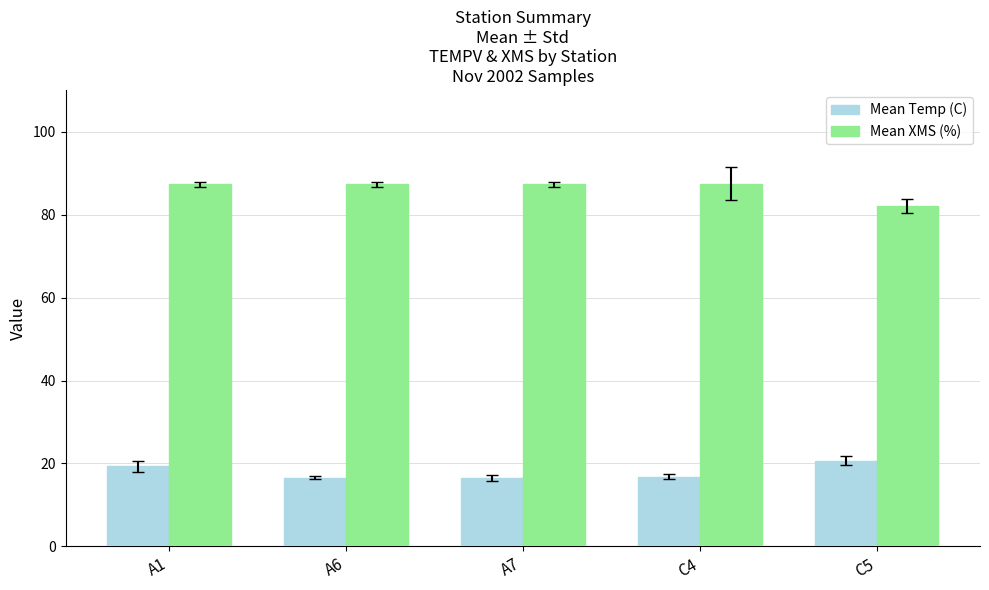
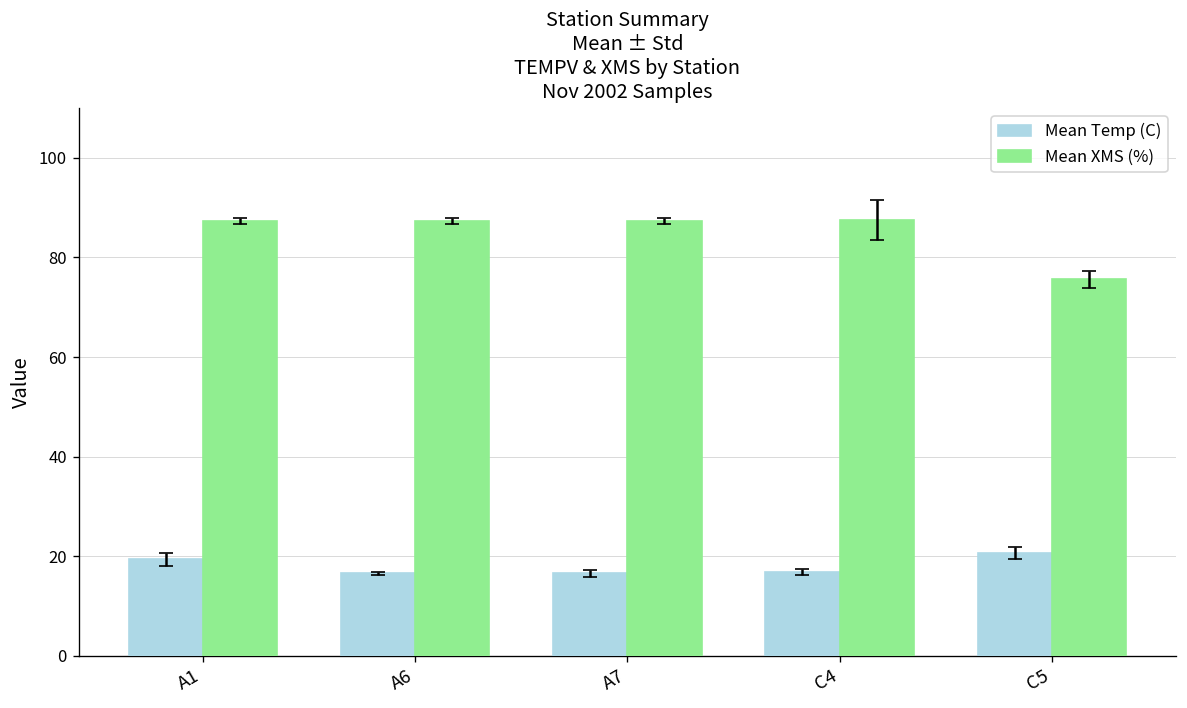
  {
    "Mean Temp (C)": {
      "A1": 19,
      "A6": 17,
      "A7": 17,
      "C4": 17,
      "C5": 21
    },
    "Mean XMS (%)": {
      "A1": 87,
      "A6": 87,
      "A7": 87,
      "C4": 87,
-     "C5": 82
+     "C5": 76
    }
  }
